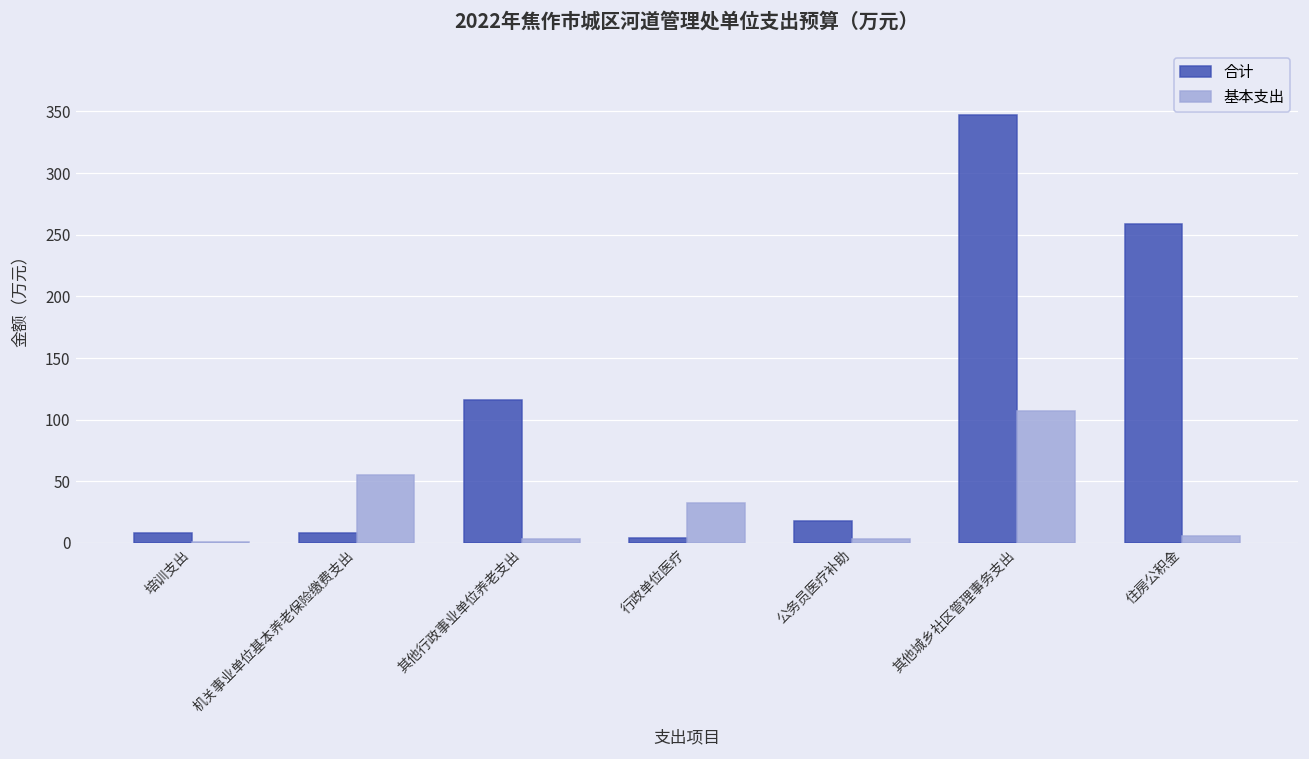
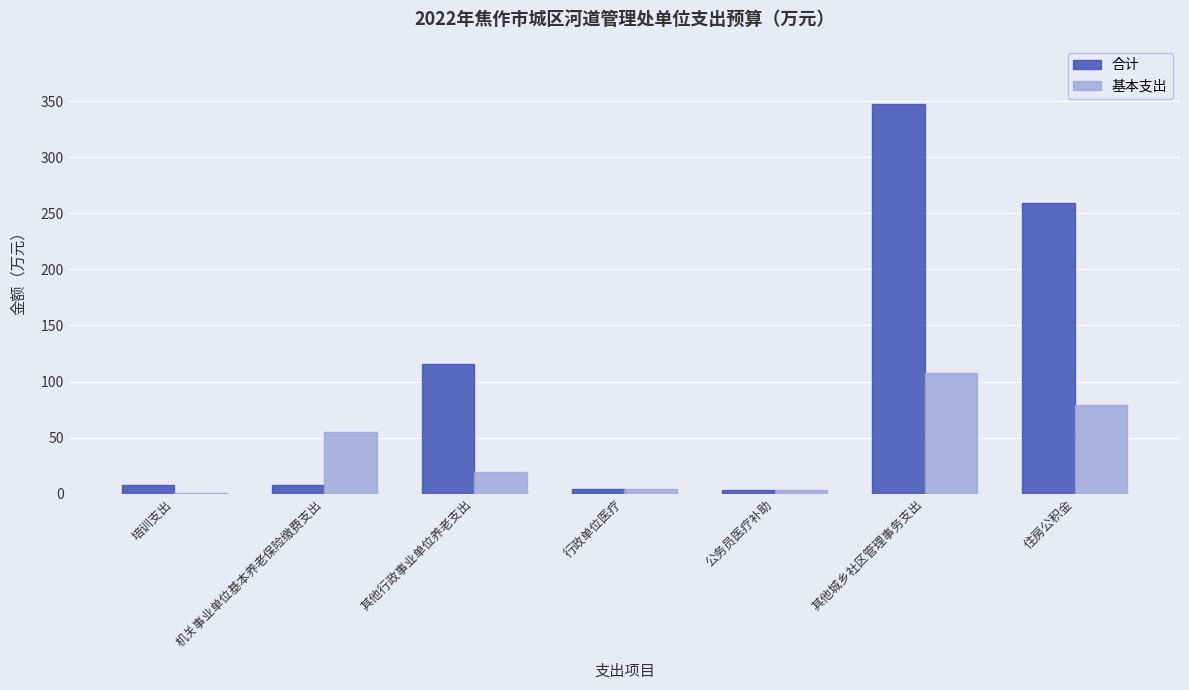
  {
    "合计": {
      "培训支出": 8,
      "机关事业单位基本养老保险缴费支出": 8,
      "其他行政事业单位养老支出": 116,
      "行政单位医疗": 4,
-     "公务员医疗补助": 18,
+     "公务员医疗补助": 3,
      "其他城乡社区管理事务支出": 347,
      "住房公积金": 259
    },
    "基本支出": {
      "机关事业单位基本养老保险缴费支出": 55,
-     "其他行政事业单位养老支出": 3,
-     "行政单位医疗": 33,
+     "其他行政事业单位养老支出": 19,
+     "行政单位医疗": 4,
      "公务员医疗补助": 3,
      "其他城乡社区管理事务支出": 107,
-     "住房公积金": 6
+     "住房公积金": 79
    }
  }
